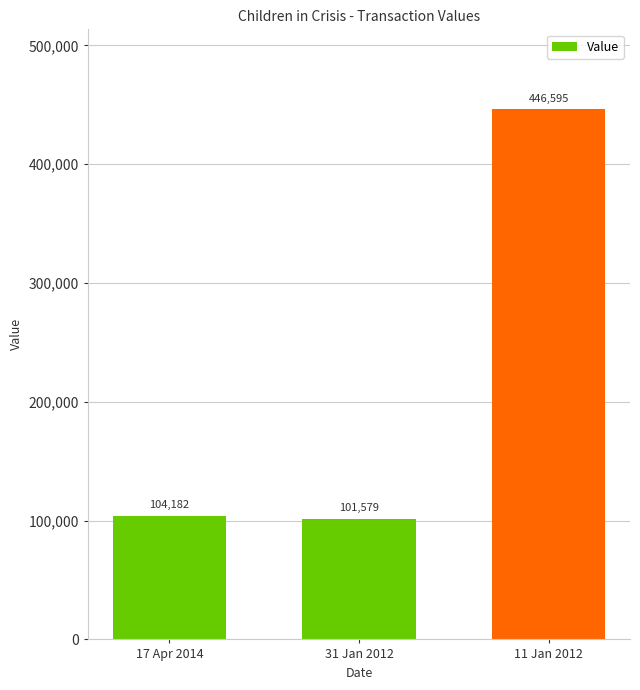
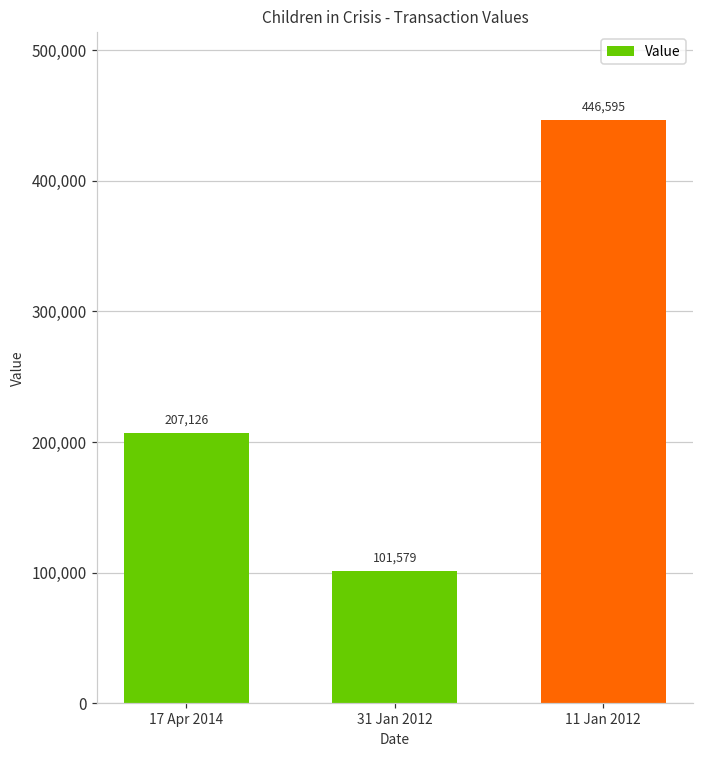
  {
-   "17 Apr 2014": "104,182",
+   "17 Apr 2014": "207,126",
    "31 Jan 2012": "101,579",
    "11 Jan 2012": "446,595"
  }
